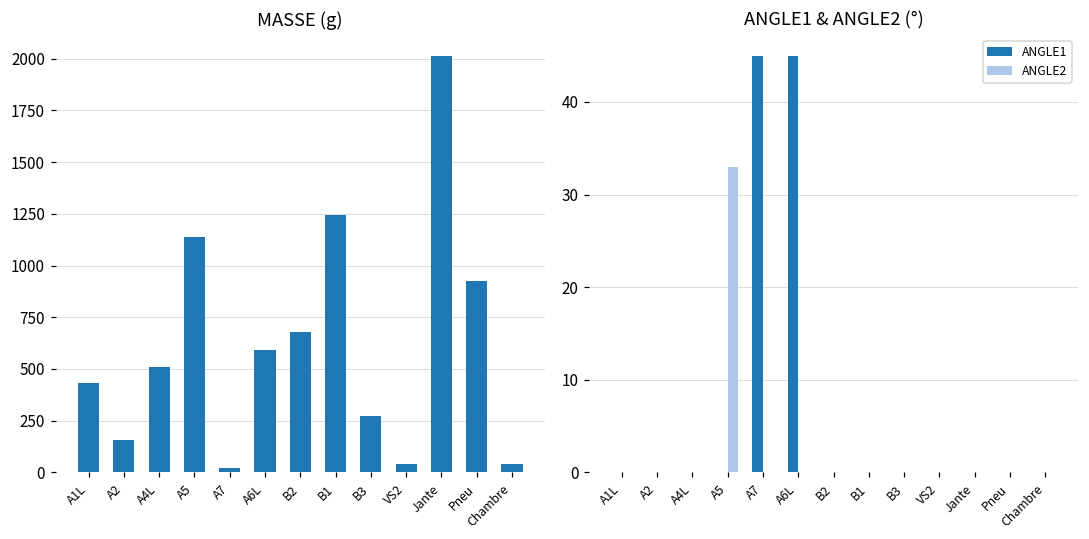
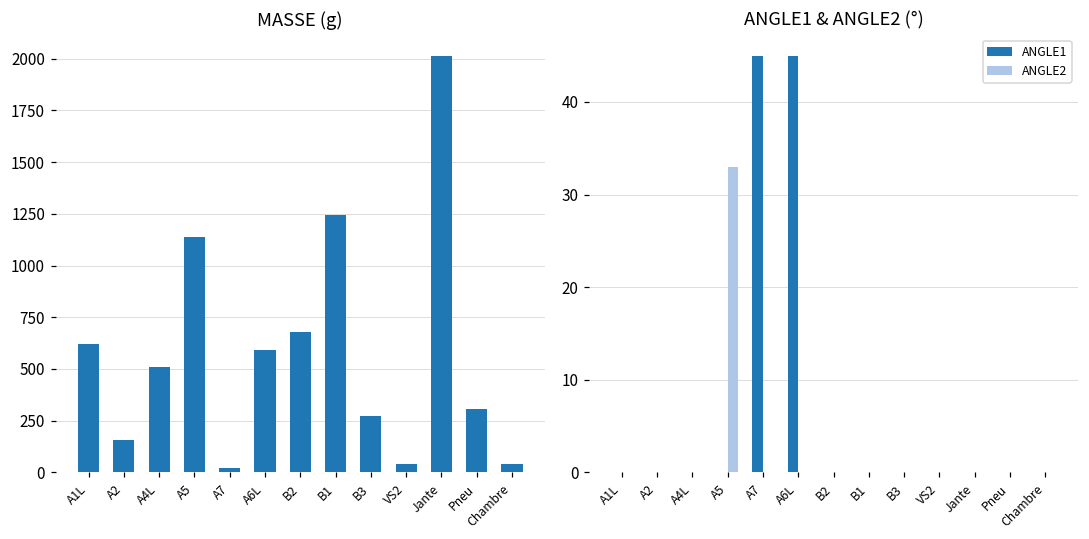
  {
    "MASSE (g)": {
-     "A1L": 430,
+     "A1L": 620,
      "A2": 160,
      "A4L": 510,
      "A5": 1140,
      "A7": 20,
      "A6L": 590,
      "B2": 680,
      "B1": 1250,
      "B3": 270,
      "VS2": 40,
      "Jante": 2010,
-     "Pneu": 930,
+     "Pneu": 310,
      "Chambre": 40
    },
    "ANGLE1 & ANGLE2 (°)": {
      "ANGLE1": {
        "A1L": 0,
        "A2": 0,
        "A4L": 0,
        "A5": 0,
        "A7": 45,
        "A6L": 45,
        "B2": 0,
        "B1": 0,
        "B3": 0,
        "VS2": 0,
        "Jante": 0,
        "Pneu": 0,
        "Chambre": 0
      },
      "ANGLE2": {
        "A1L": 0,
        "A2": 0,
        "A4L": 0,
        "A5": 33,
        "A7": 0,
        "A6L": 0,
        "B2": 0,
        "B1": 0,
        "B3": 0,
        "VS2": 0,
        "Jante": 0,
        "Pneu": 0,
        "Chambre": 0
      }
    }
  }
